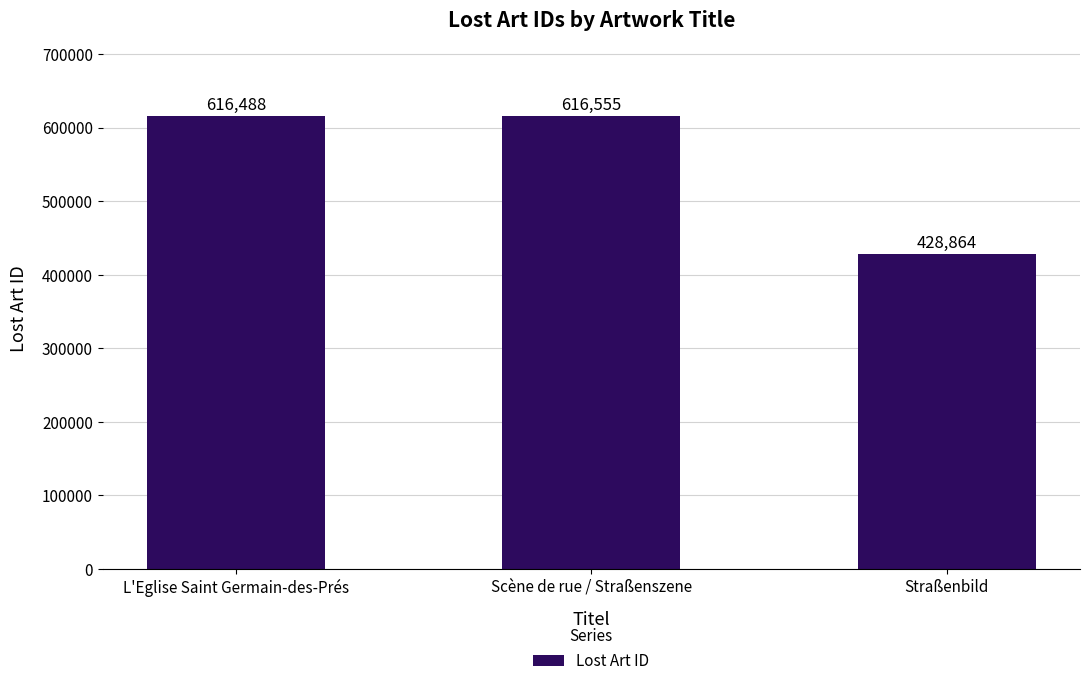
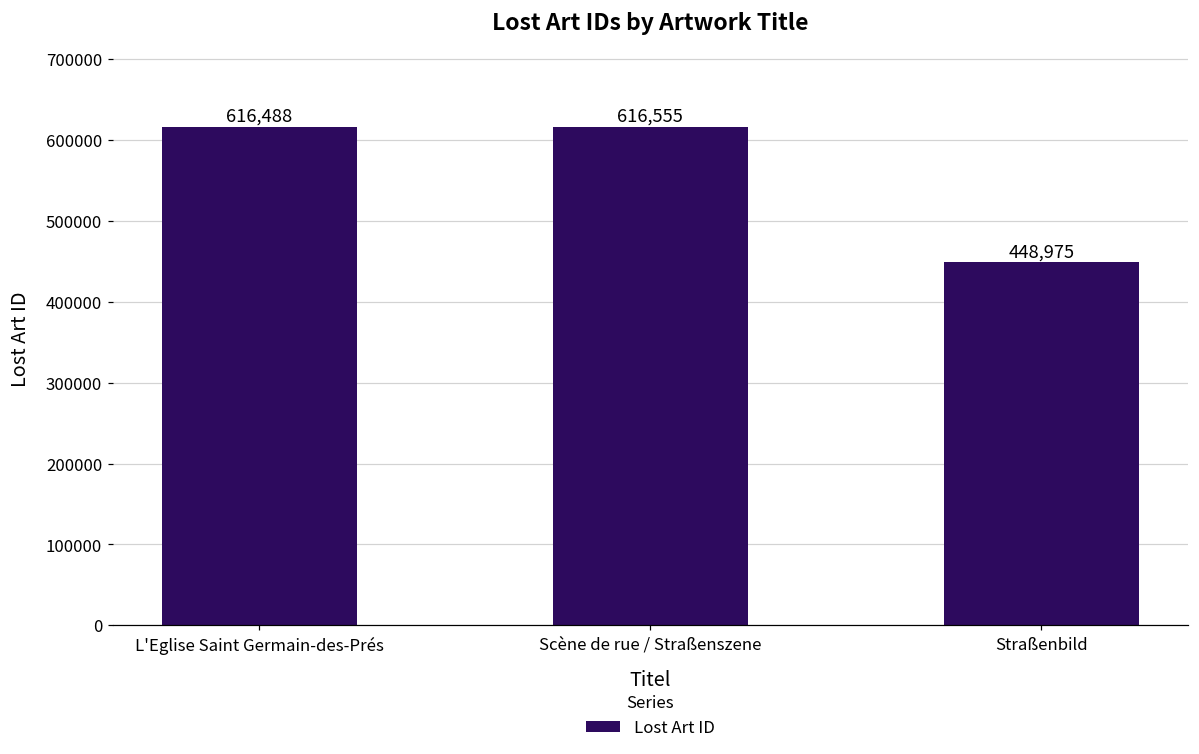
  {
    "L'Eglise Saint Germain-des-Prés": "616,488",
    "Scène de rue / Straßenszene": "616,555",
-   "Straßenbild": "428,864"
+   "Straßenbild": "448,975"
  }
